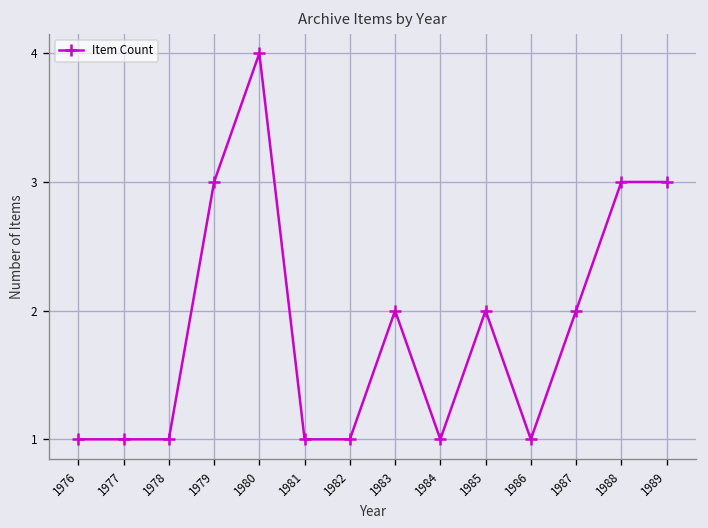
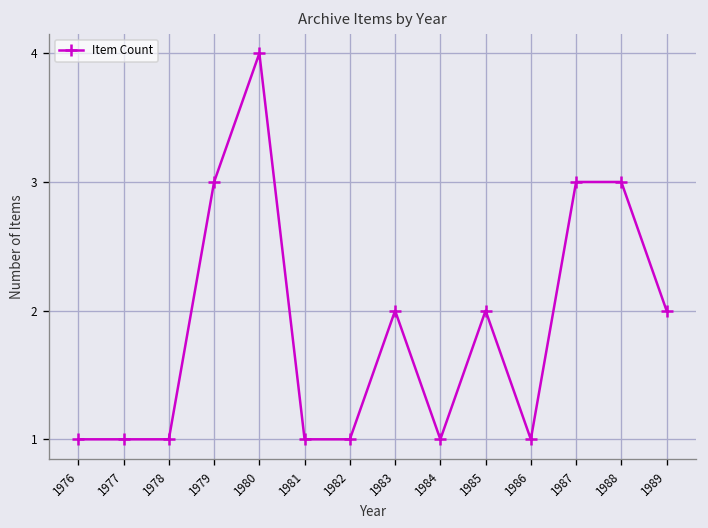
  {
    "1976": 1,
    "1977": 1,
    "1978": 1,
    "1979": 3,
    "1980": 4,
    "1981": 1,
    "1982": 1,
    "1983": 2,
    "1984": 1,
    "1985": 2,
    "1986": 1,
-   "1987": 2,
+   "1987": 3,
    "1988": 3,
-   "1989": 3
+   "1989": 2
  }
